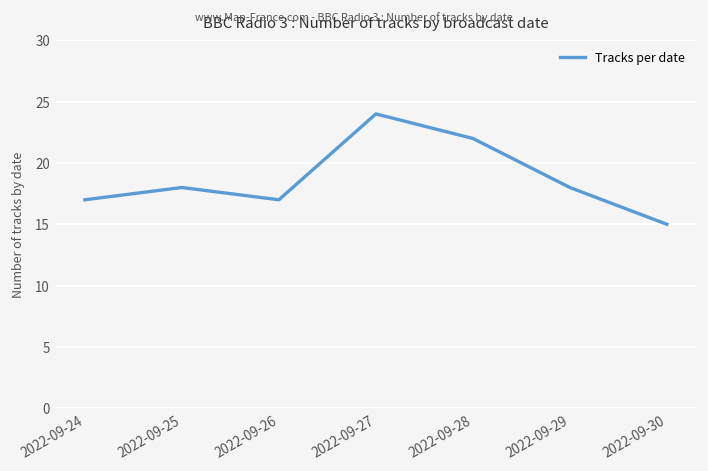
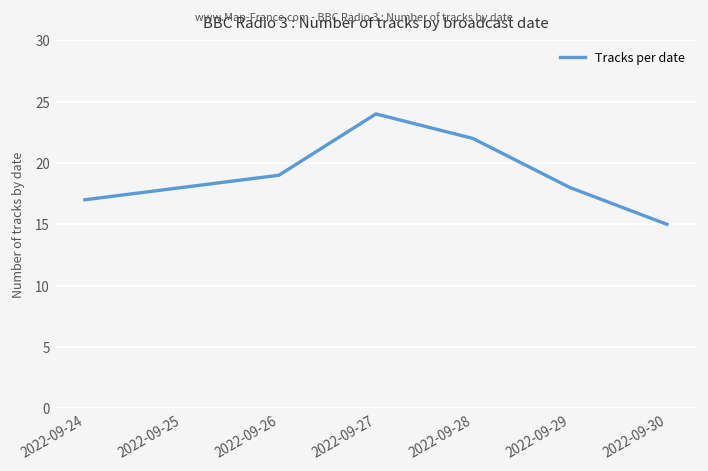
  {
    "2022-09-24": 17,
    "2022-09-25": 18,
-   "2022-09-26": 17,
+   "2022-09-26": 19,
    "2022-09-27": 24,
    "2022-09-28": 22,
    "2022-09-29": 18,
    "2022-09-30": 15
  }
